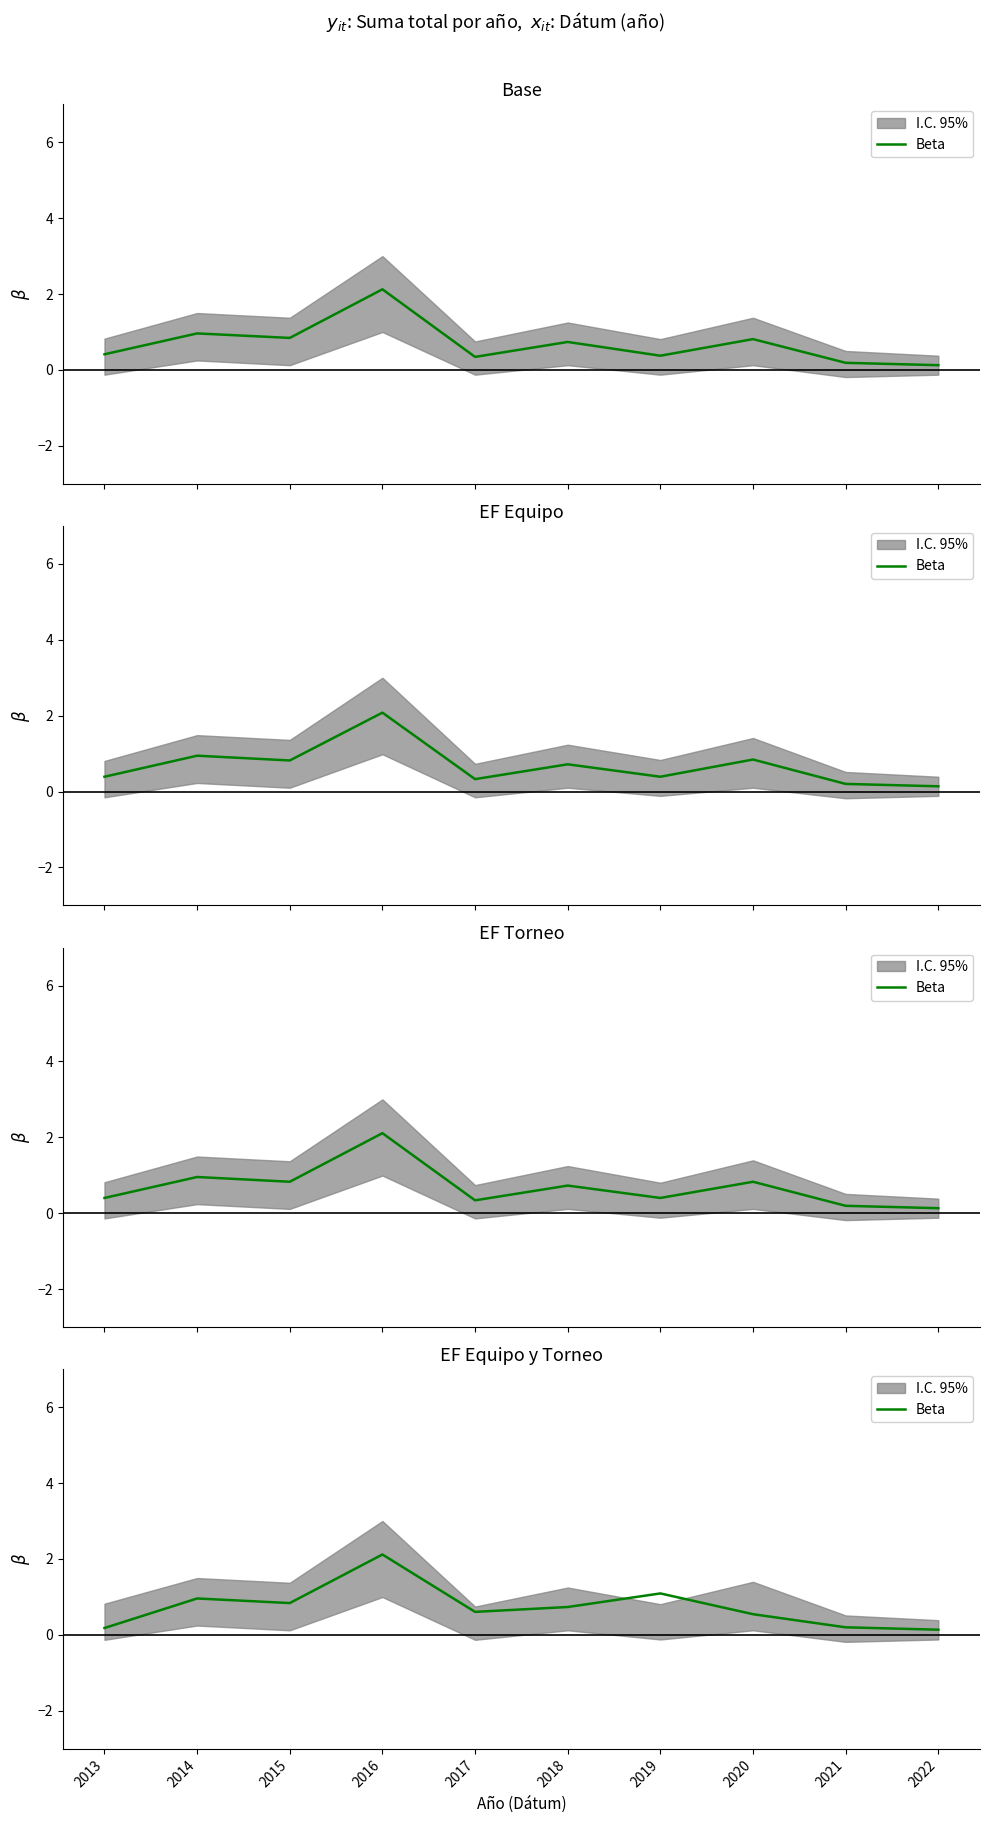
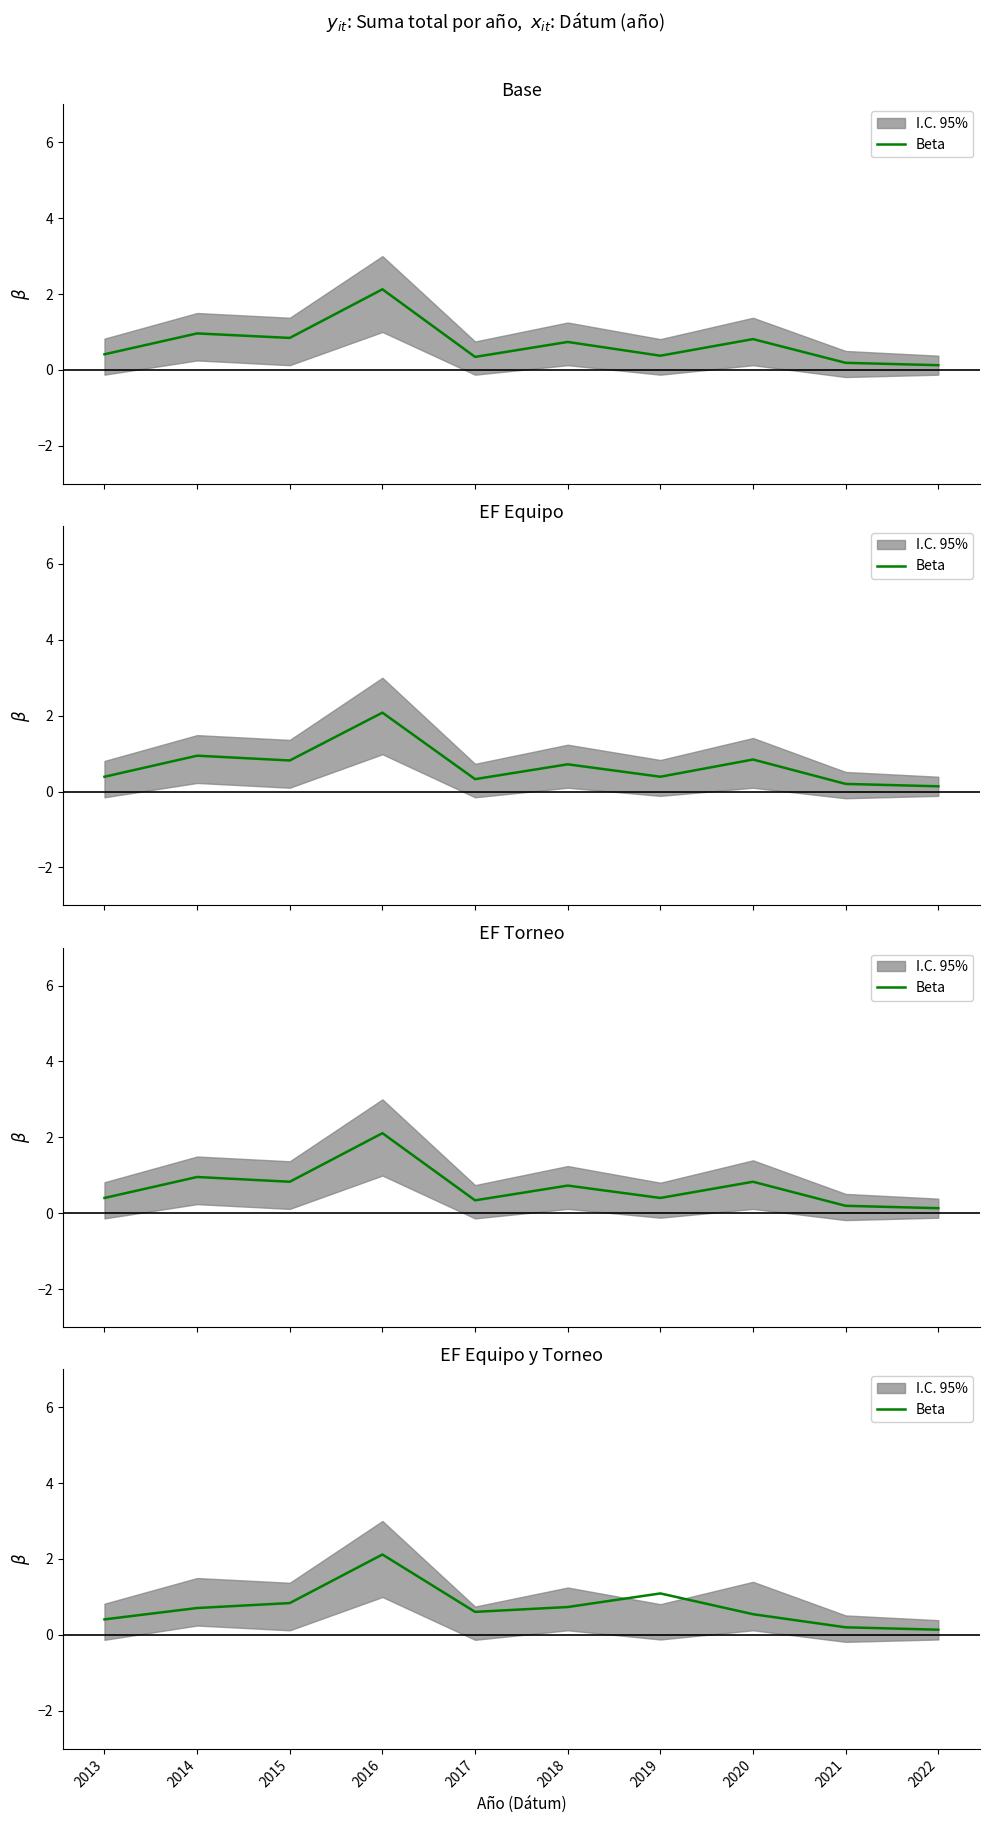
  {
    "EF Equipo y Torneo": {
      "Beta": {
-       "2013": 0.2,
-       "2014": 1.0,
+       "2013": 0.4,
+       "2014": 0.7,
        "2015": 0.8,
        "2016": 2.1,
        "2017": 0.6,
        "2018": 0.7,
        "2019": 1.1,
        "2020": 0.5,
        "2021": 0.2,
        "2022": 0.1
      }
    }
  }
